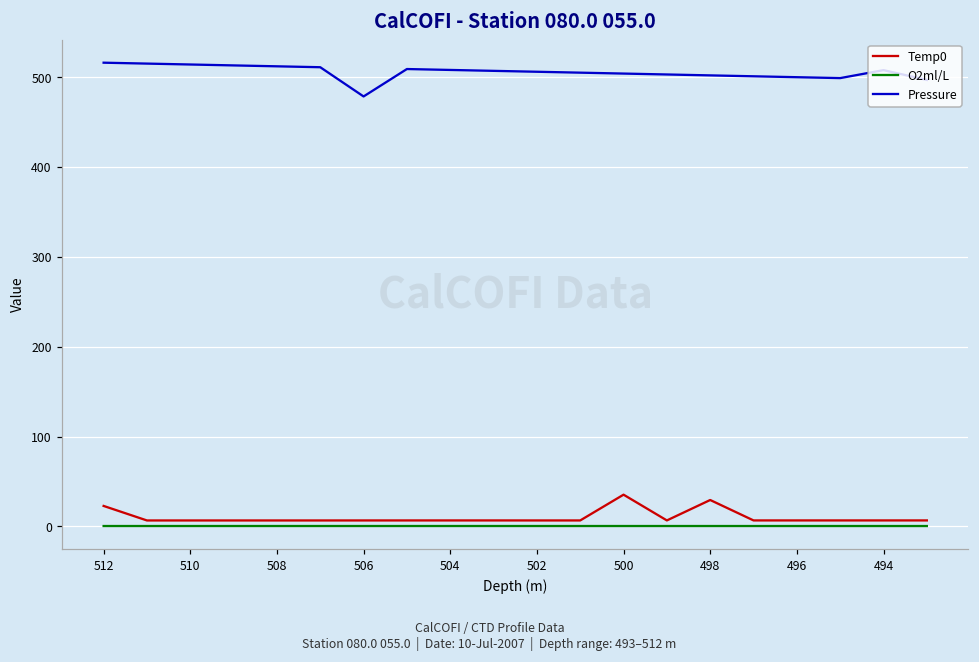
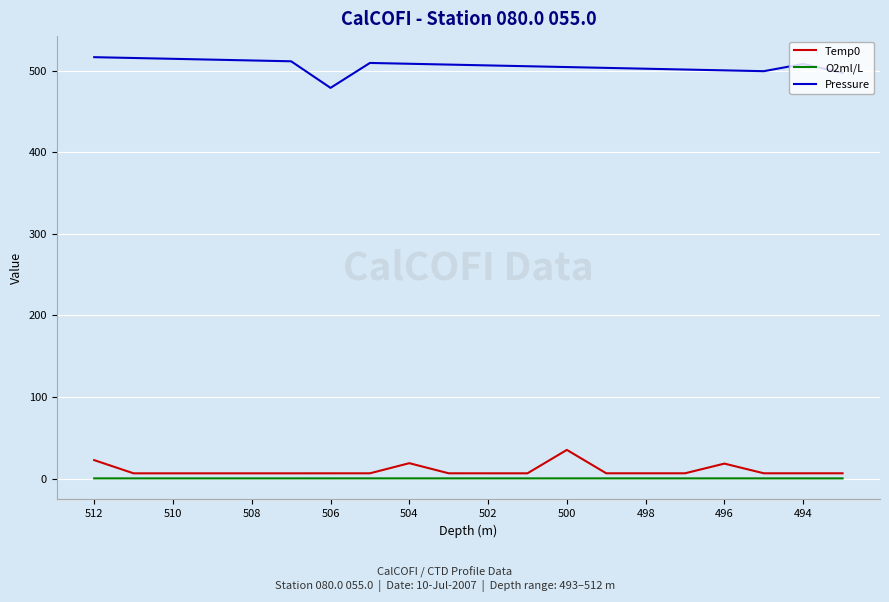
  {
    "Temp0": {
      "512": 20,
      "510": 10,
      "508": 10,
      "506": 10,
-     "504": 10,
+     "504": 20,
      "502": 10,
      "500": 40,
-     "498": 30,
-     "496": 10,
+     "498": 10,
+     "496": 20,
      "494": 10
    },
    "O2ml/L": {
      "512": 0,
      "510": 0,
      "508": 0,
      "506": 0,
      "504": 0,
      "502": 0,
      "500": 0,
      "498": 0,
      "496": 0,
      "494": 0
    },
    "Pressure": {
      "512": 520,
      "510": 510,
      "508": 510,
      "506": 480,
      "504": 510,
      "502": 510,
      "500": 500,
      "498": 500,
      "496": 500
    }
  }
